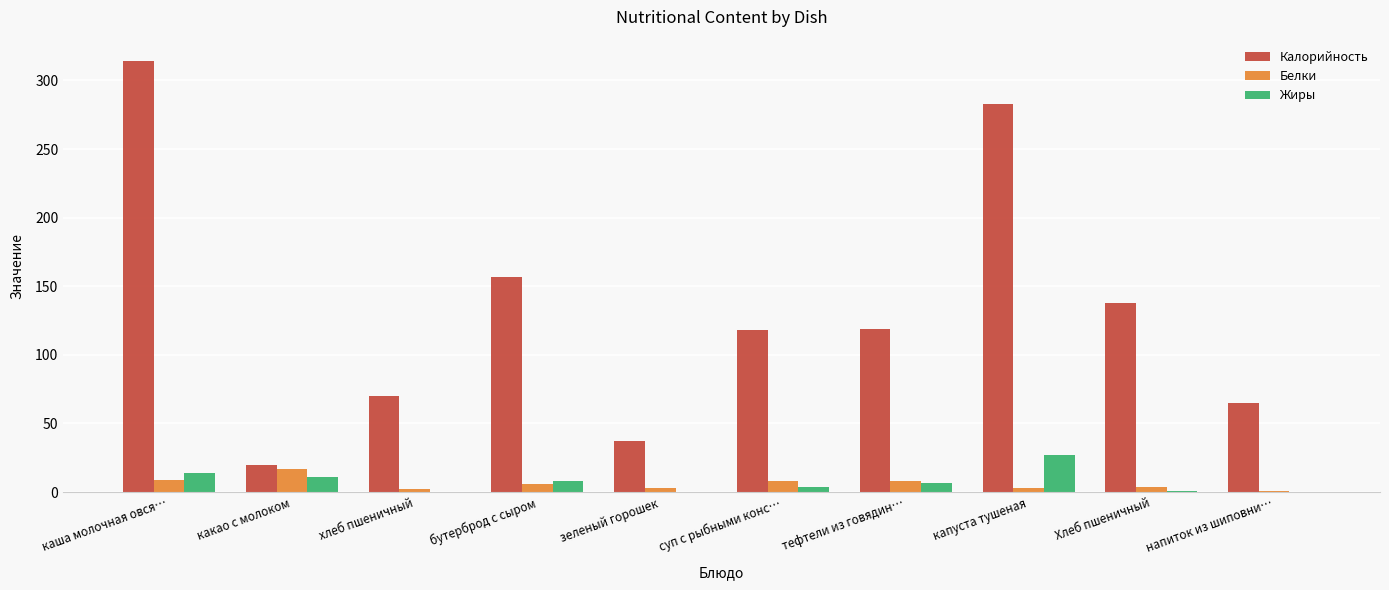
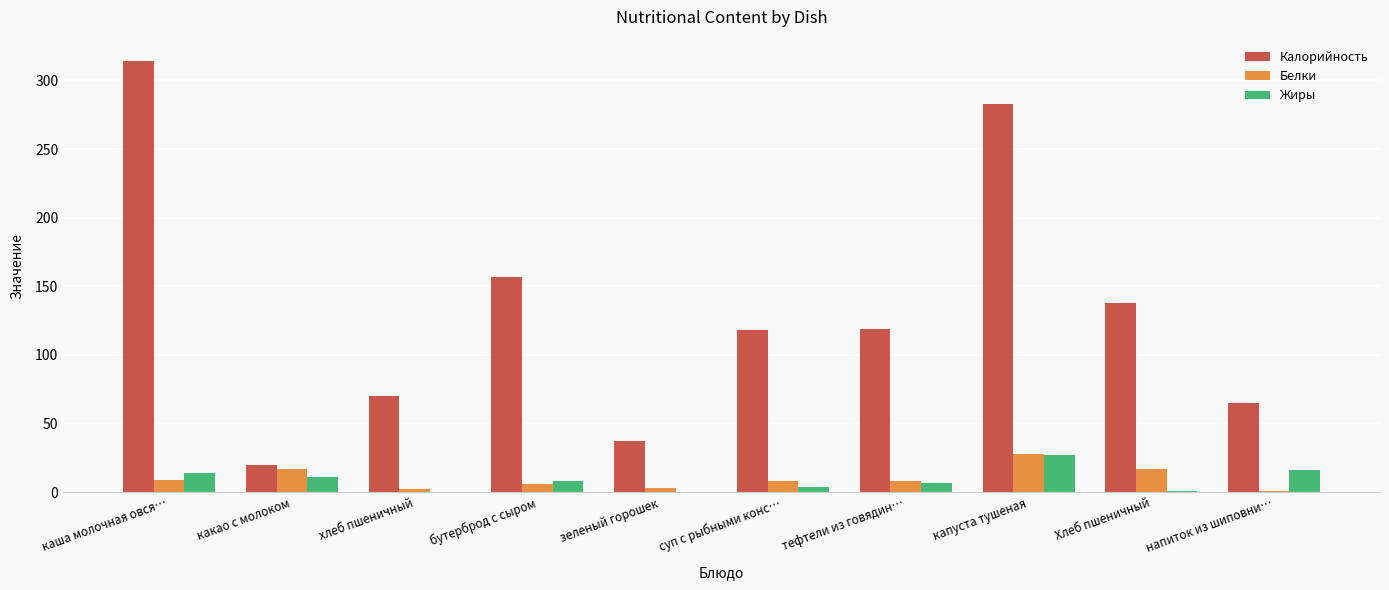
  {
    "Калорийность": {
      "каша молочная овся…": 314,
      "какао с молоком": 20,
      "хлеб пшеничный": 70,
      "бутерброд с сыром": 157,
      "зеленый горошек": 37,
      "суп с рыбными конс…": 118,
      "тефтели из говядин…": 119,
      "капуста тушеная": 283,
      "Хлеб пшеничный": 138,
      "напиток из шиповни…": 65
    },
    "Белки": {
      "каша молочная овся…": 9,
      "какао с молоком": 17,
      "хлеб пшеничный": 2,
      "бутерброд с сыром": 6,
      "зеленый горошек": 3,
      "суп с рыбными конс…": 8,
      "тефтели из говядин…": 8,
-     "капуста тушеная": 3,
-     "Хлеб пшеничный": 4
+     "капуста тушеная": 28,
+     "Хлеб пшеничный": 17
    },
    "Жиры": {
      "каша молочная овся…": 14,
      "какао с молоком": 11,
      "хлеб пшеничный": 0,
      "бутерброд с сыром": 8,
      "зеленый горошек": 0,
      "суп с рыбными конс…": 4,
      "тефтели из говядин…": 7,
      "капуста тушеная": 27,
-     "напиток из шиповни…": 0
+     "напиток из шиповни…": 16
    }
  }
